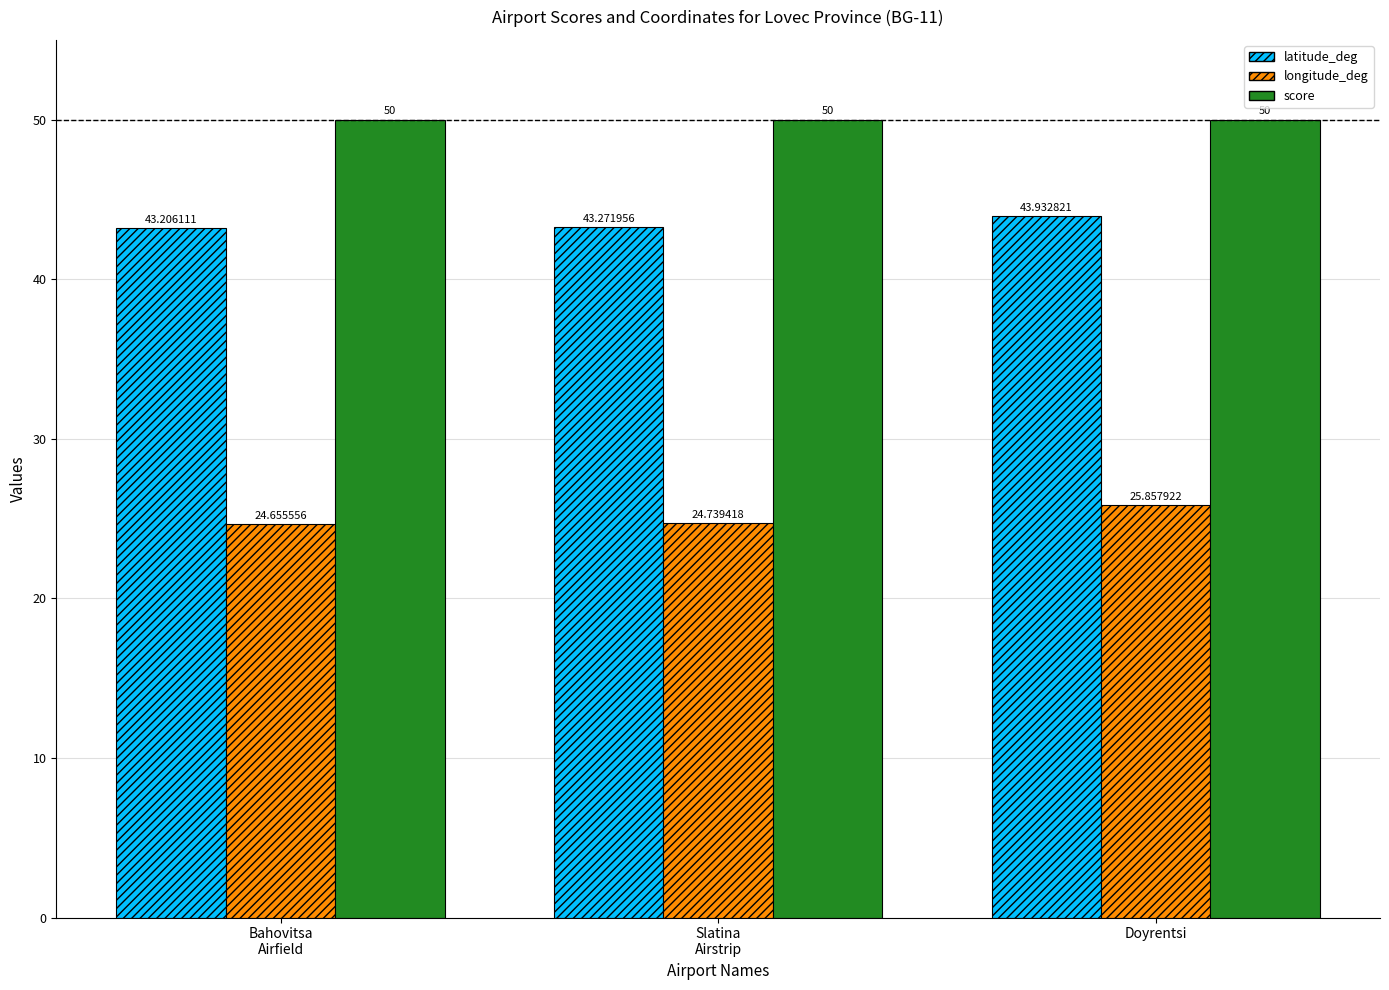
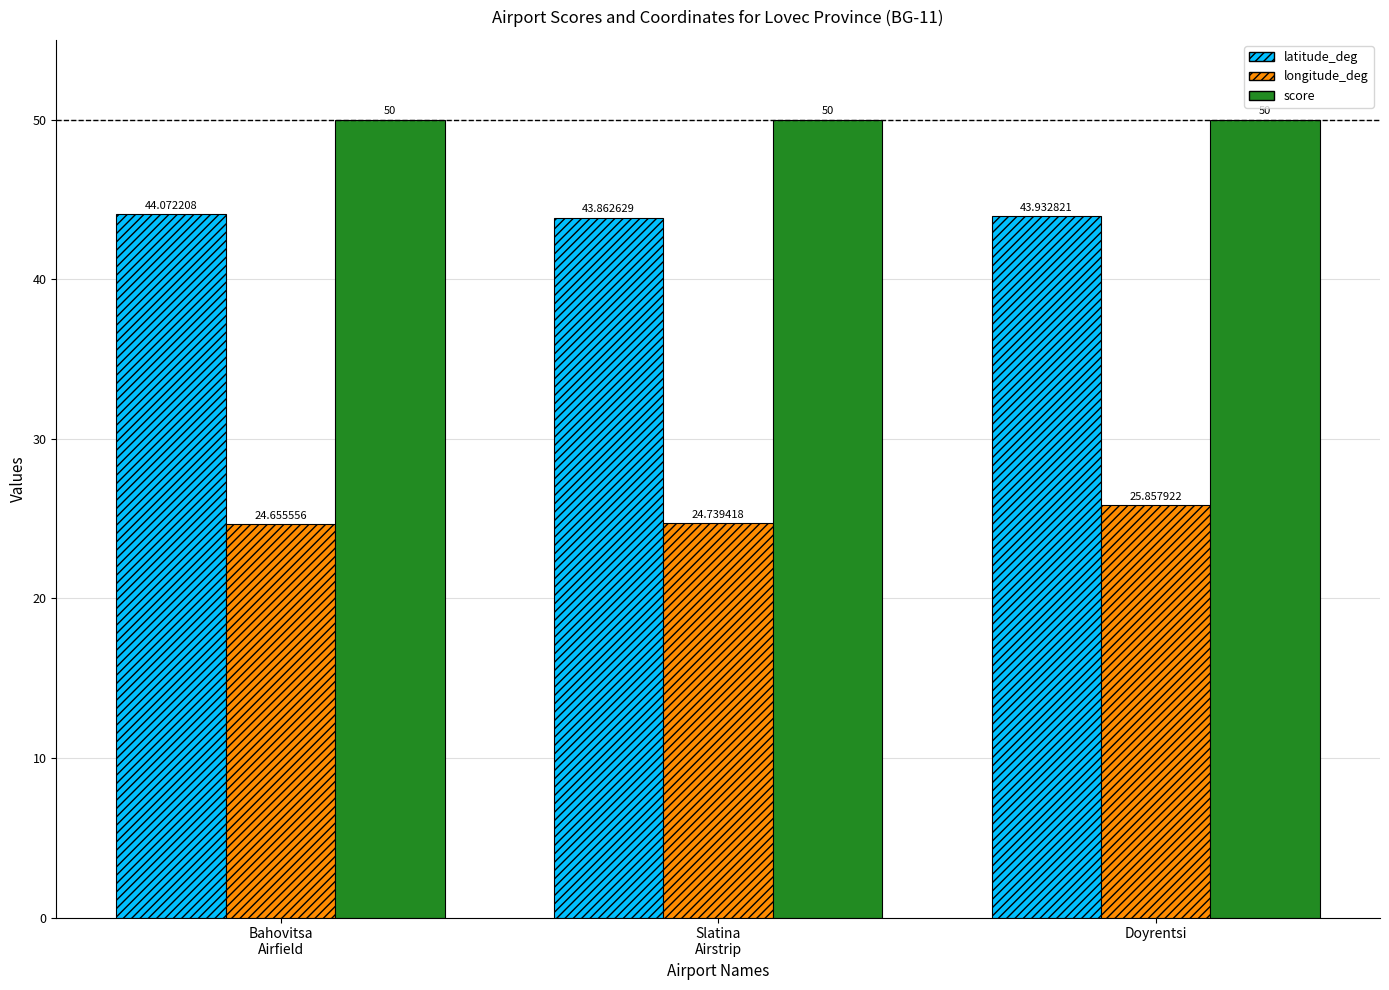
  {
    "latitude_deg": {
-     "Bahovitsa Airfield": 43.206111,
-     "Slatina Airstrip": 43.271956,
+     "Bahovitsa Airfield": 44.072208,
+     "Slatina Airstrip": 43.862629,
      "Doyrentsi": 43.932821
    },
    "longitude_deg": {
      "Bahovitsa Airfield": 24.655556,
      "Slatina Airstrip": 24.739418,
      "Doyrentsi": 25.857922
    },
    "score": {
      "Bahovitsa Airfield": 50,
      "Slatina Airstrip": 50
    }
  }
